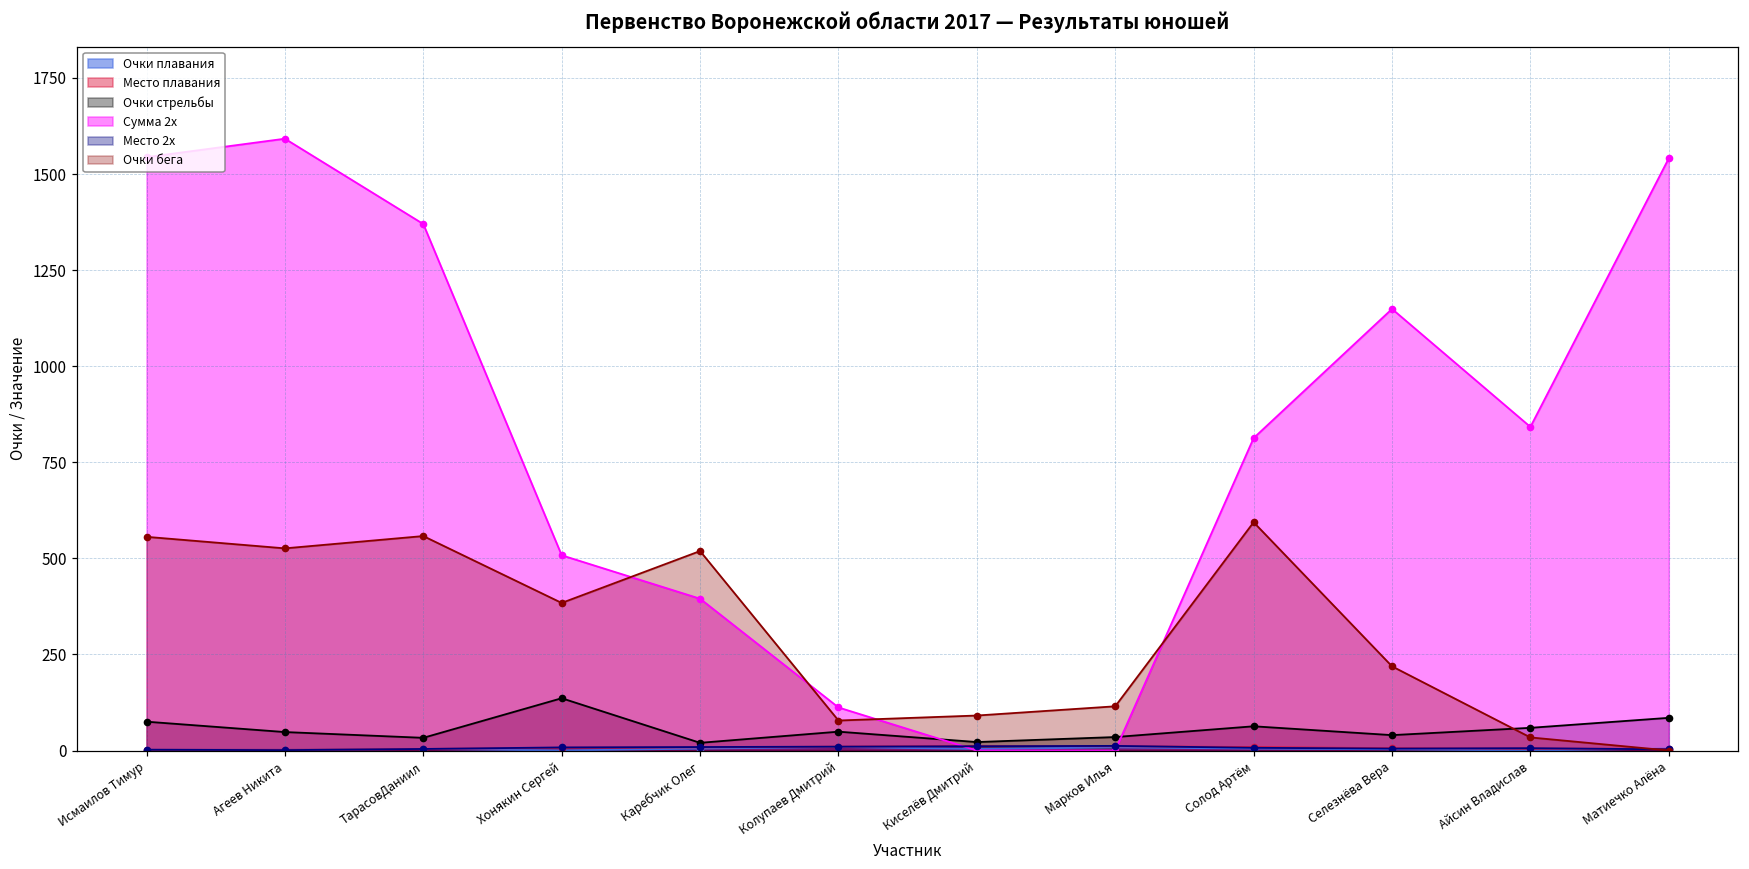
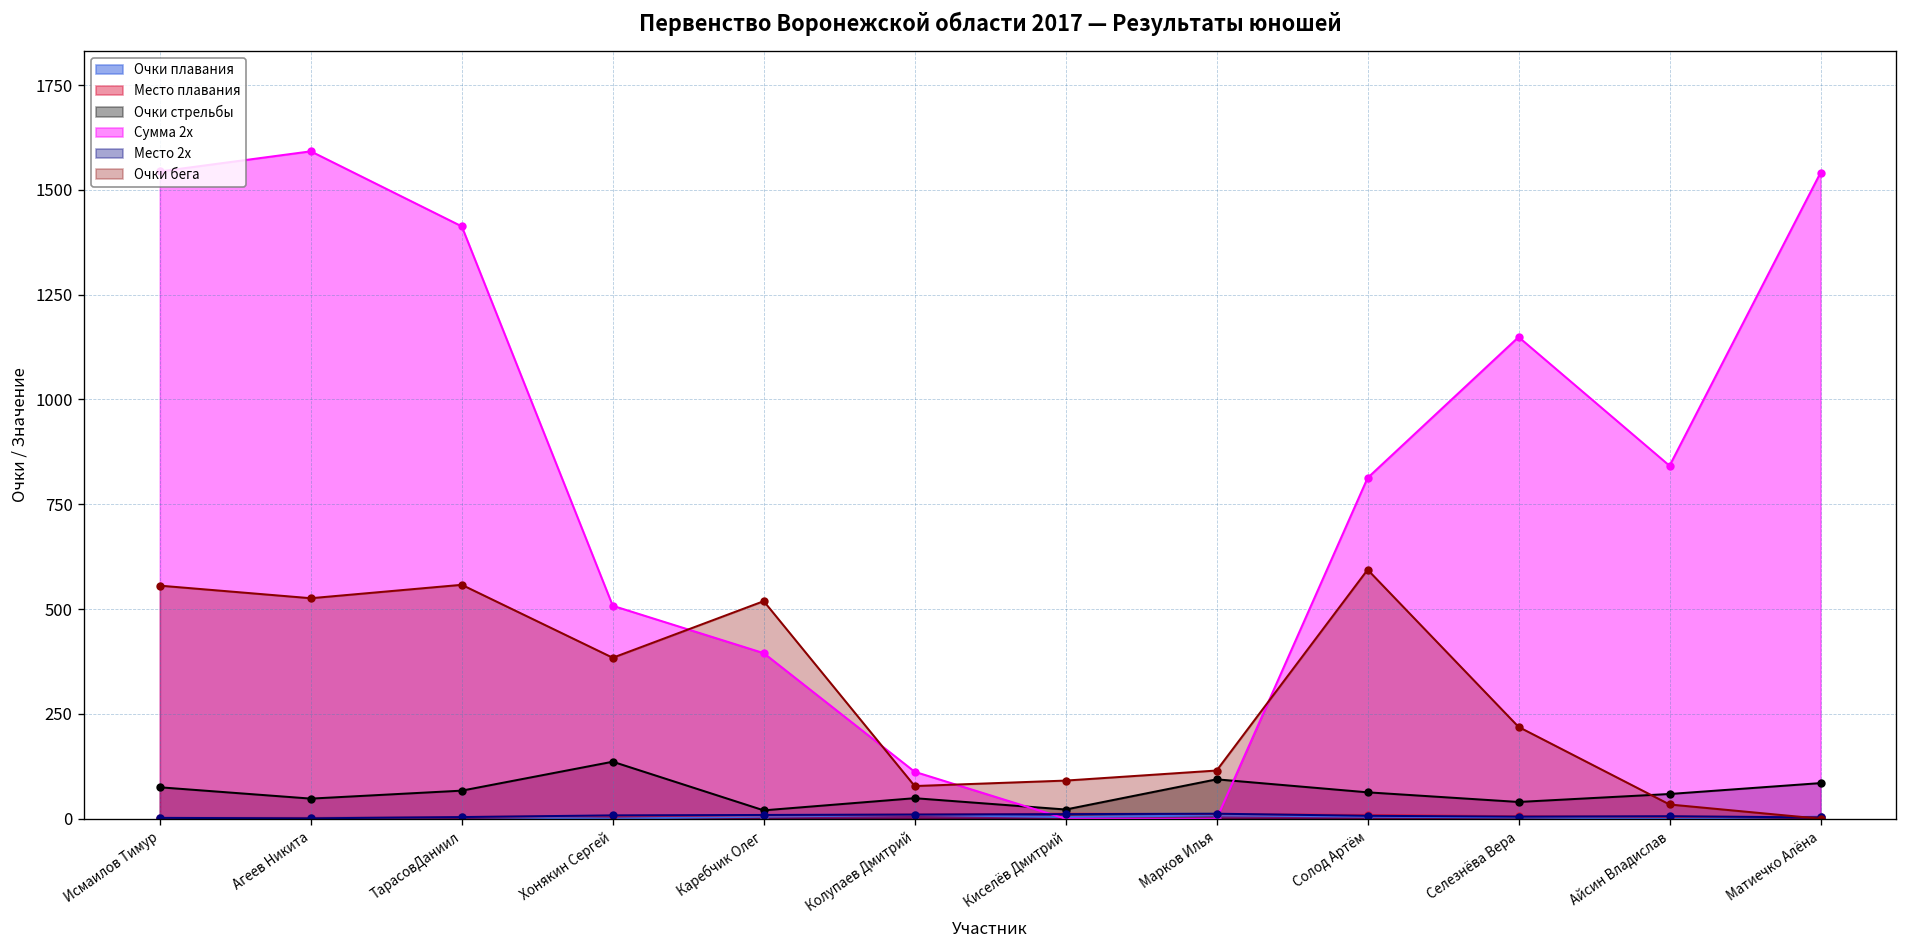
  {
    "Очки стрельбы": {
      "Исмаилов Тимур": 80,
      "Агеев Никита": 50,
-     "ТарасовДаниил": 30,
+     "ТарасовДаниил": 70,
      "Хонякин Сергей": 140,
      "Каребчик Олег": 20,
      "Колупаев Дмитрий": 50,
      "Киселёв Дмитрий": 20,
-     "Марков Илья": 40,
+     "Марков Илья": 90,
      "Солод Артём": 60,
      "Селезнёва Вера": 40,
      "Айсин Владислав": 60,
      "Матиечко Алёна": 90
    },
    "Сумма 2х": {
      "Агеев Никита": 1590,
-     "ТарасовДаниил": 1370,
+     "ТарасовДаниил": 1410,
      "Хонякин Сергей": 510,
      "Каребчик Олег": 400,
      "Колупаев Дмитрий": 110,
      "Марков Илья": 0,
      "Солод Артём": 810,
      "Селезнёва Вера": 1150,
      "Айсин Владислав": 840,
      "Матиечко Алёна": 1540
    }
  }
